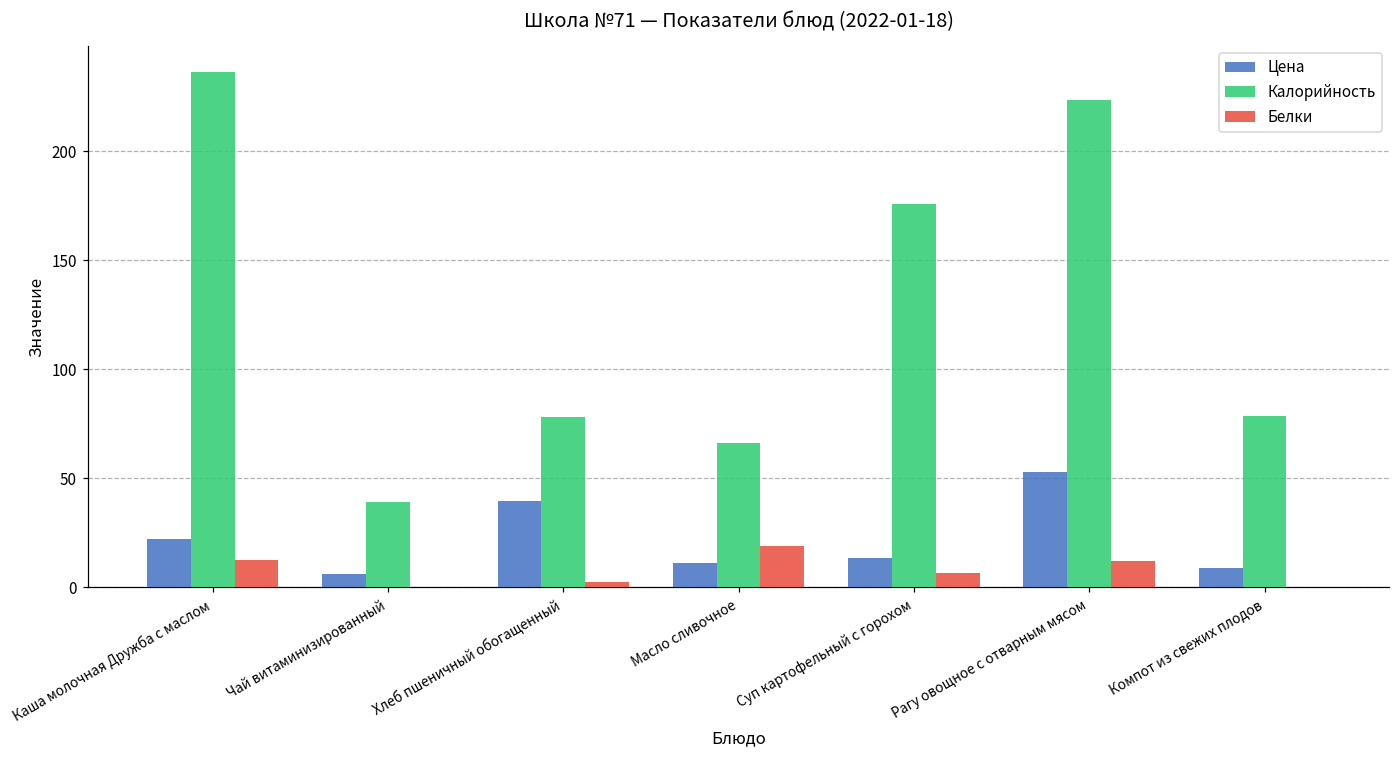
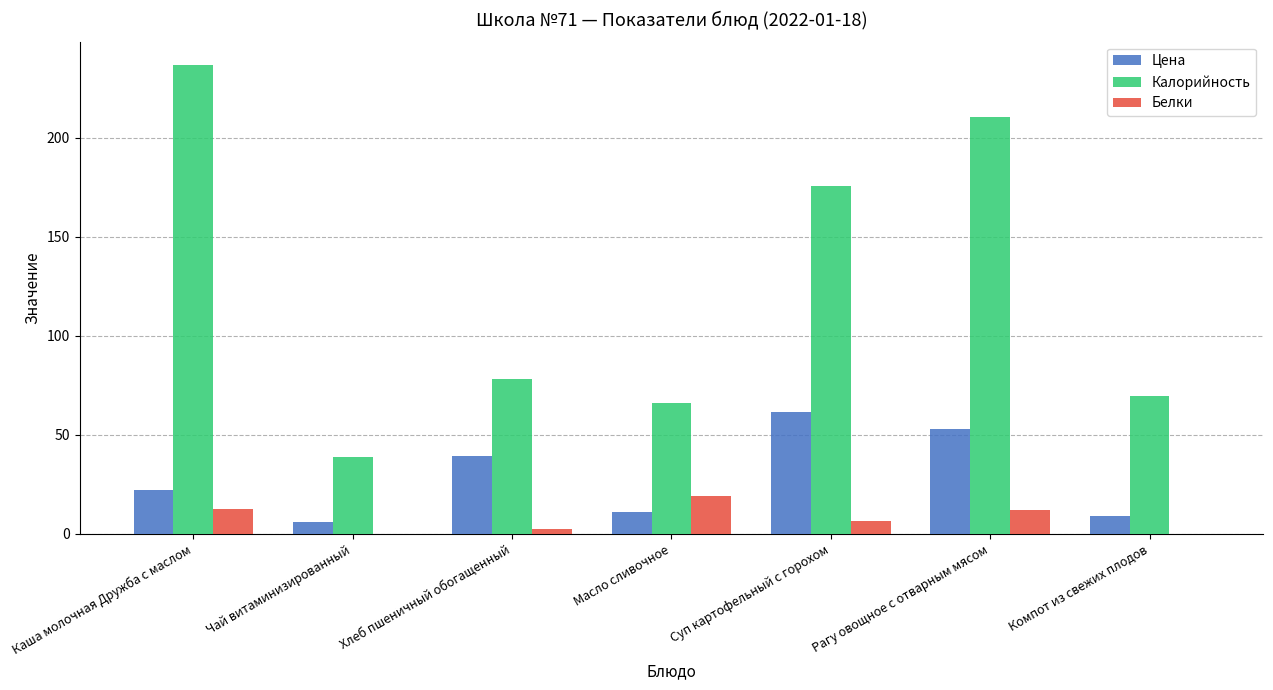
  {
    "Цена": {
      "Каша молочная Дружба с маслом": 22,
      "Чай витаминизированный": 6,
      "Хлеб пшеничный обогащенный": 39,
      "Масло сливочное": 11,
-     "Суп картофельный с горохом": 13,
+     "Суп картофельный с горохом": 62,
      "Рагу овощное с отварным мясом": 53,
      "Компот из свежих плодов": 9
    },
    "Калорийность": {
      "Каша молочная Дружба с маслом": 237,
      "Чай витаминизированный": 39,
      "Хлеб пшеничный обогащенный": 78,
      "Масло сливочное": 66,
      "Суп картофельный с горохом": 176,
-     "Рагу овощное с отварным мясом": 223,
-     "Компот из свежих плодов": 79
+     "Рагу овощное с отварным мясом": 210,
+     "Компот из свежих плодов": 70
    },
    "Белки": {
      "Каша молочная Дружба с маслом": 12,
      "Чай витаминизированный": 0,
      "Хлеб пшеничный обогащенный": 2,
      "Масло сливочное": 19,
      "Суп картофельный с горохом": 7,
      "Рагу овощное с отварным мясом": 12
    }
  }
